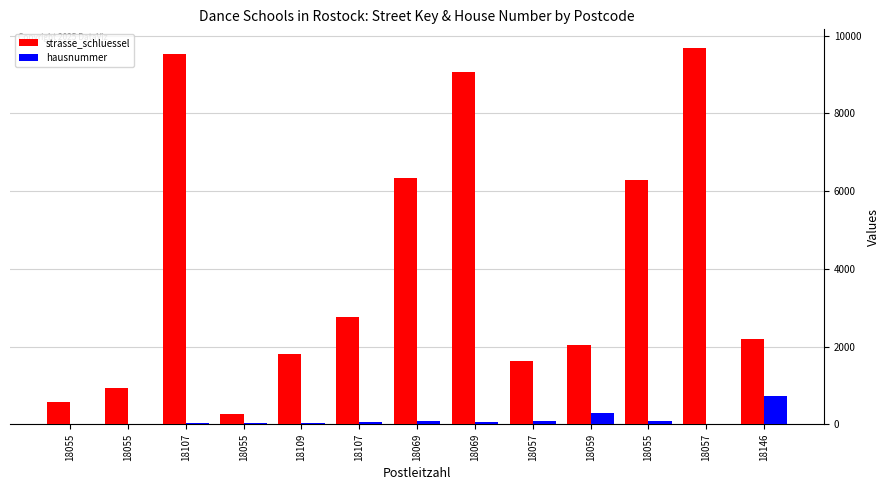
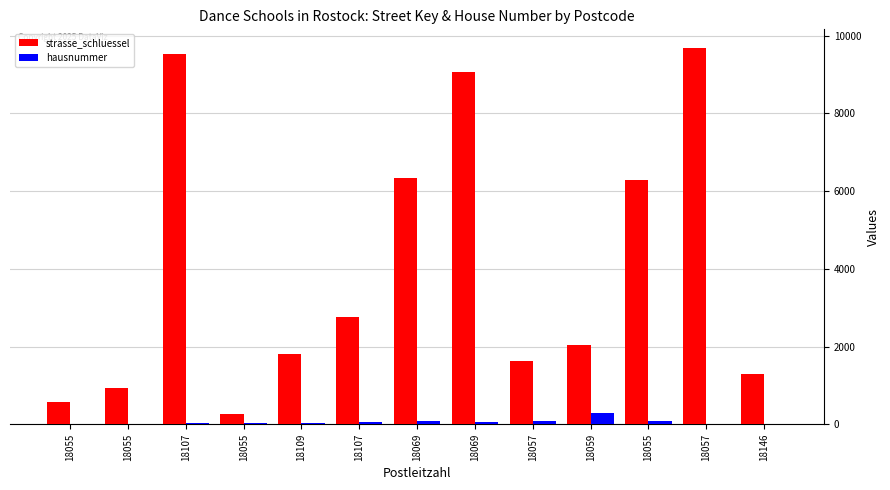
  {
    "strasse_schluessel": {
      "18109": 1800,
      "18059": 2000,
-     "18146": 2200
+     "18146": 1300
    },
    "hausnummer": {
      "18059": 300,
-     "18146": 700
+     "18146": 0
    }
  }
